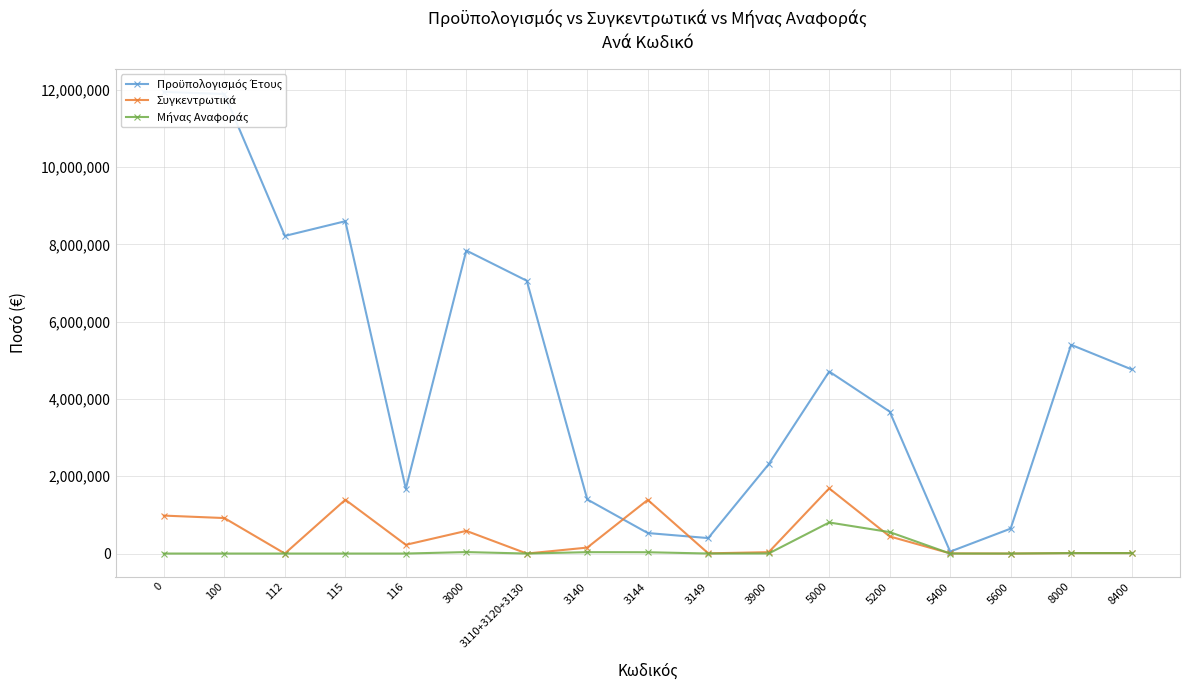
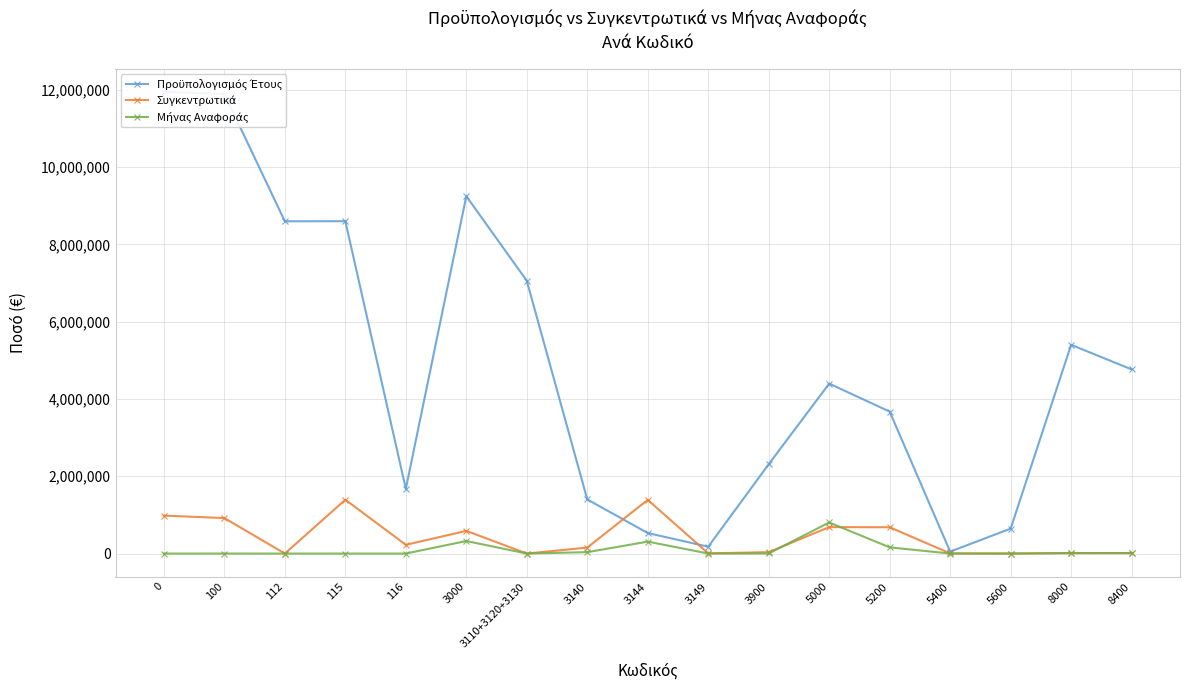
  {
    "Προϋπολογισμός Έτους": {
-     "112": "8,200,000",
+     "112": "8,600,000",
      "115": "8,600,000",
      "116": "1,700,000",
-     "3000": "7,800,000",
+     "3000": "9,200,000",
      "3110+3120+3130": "7,100,000",
      "3140": "1,400,000",
      "3144": "500,000",
-     "3149": "400,000",
+     "3149": "200,000",
      "3900": "2,300,000",
-     "5000": "4,700,000",
+     "5000": "4,400,000",
      "5200": "3,700,000",
      "5600": "600,000",
      "8000": "5,400,000",
      "8400": "4,800,000"
    },
    "Συγκεντρωτικά": {
      "0": "1,000,000",
      "100": "900,000",
      "115": "1,400,000",
      "116": "200,000",
      "3000": "600,000",
      "3140": "200,000",
      "3144": "1,400,000",
-     "5000": "1,700,000",
-     "5200": "400,000"
+     "5000": "700,000",
+     "5200": "700,000"
    },
    "Μήνας Αναφοράς": {
      "0": "0",
      "100": "0",
      "115": "0",
      "116": "0",
-     "3000": "0",
+     "3000": "300,000",
      "3140": "0",
-     "3144": "0",
+     "3144": "300,000",
      "5000": "800,000",
-     "5200": "600,000"
+     "5200": "200,000"
    }
  }
